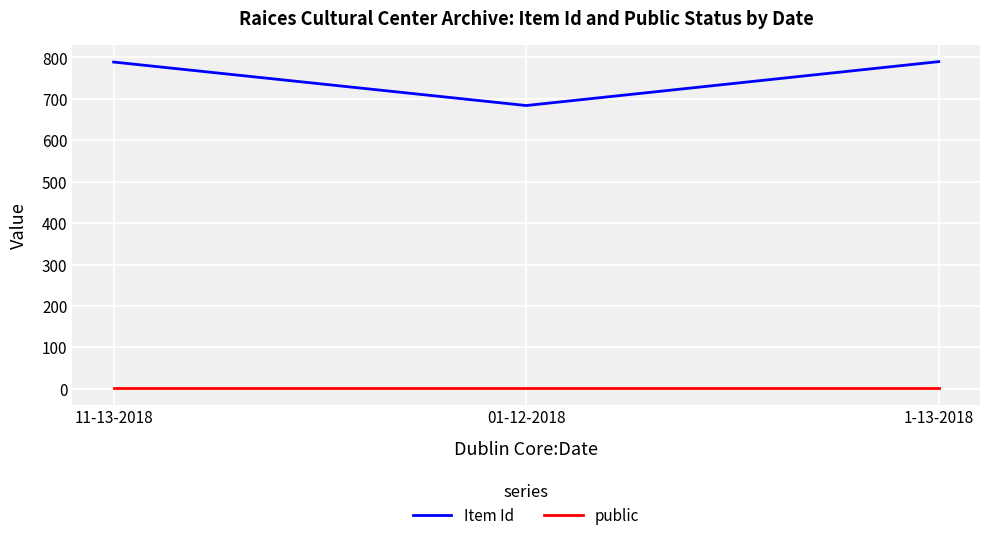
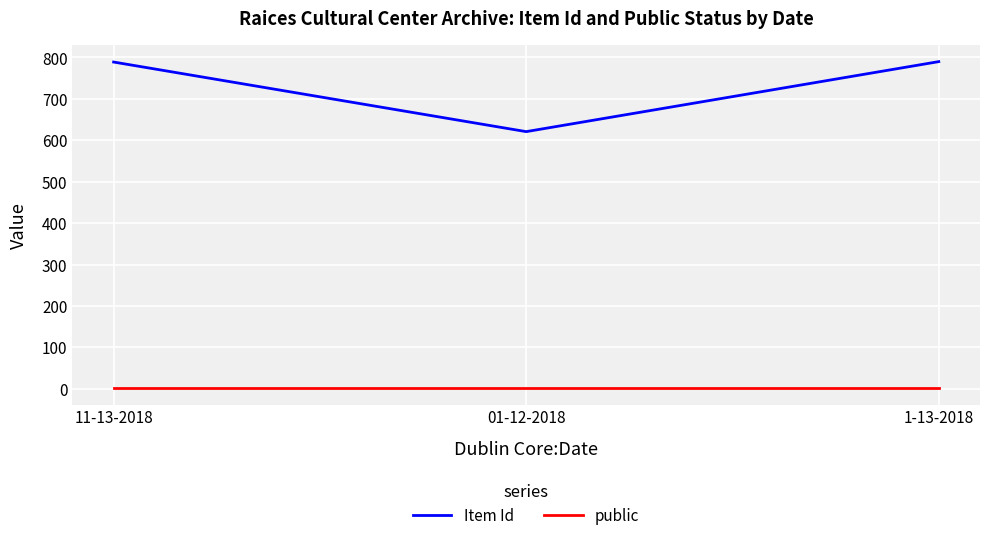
  {
    "Item Id": {
      "11-13-2018": 790,
-     "01-12-2018": 680,
+     "01-12-2018": 620,
      "1-13-2018": 790
    },
    "public": {
      "11-13-2018": 0,
      "01-12-2018": 0,
      "1-13-2018": 0
    }
  }
